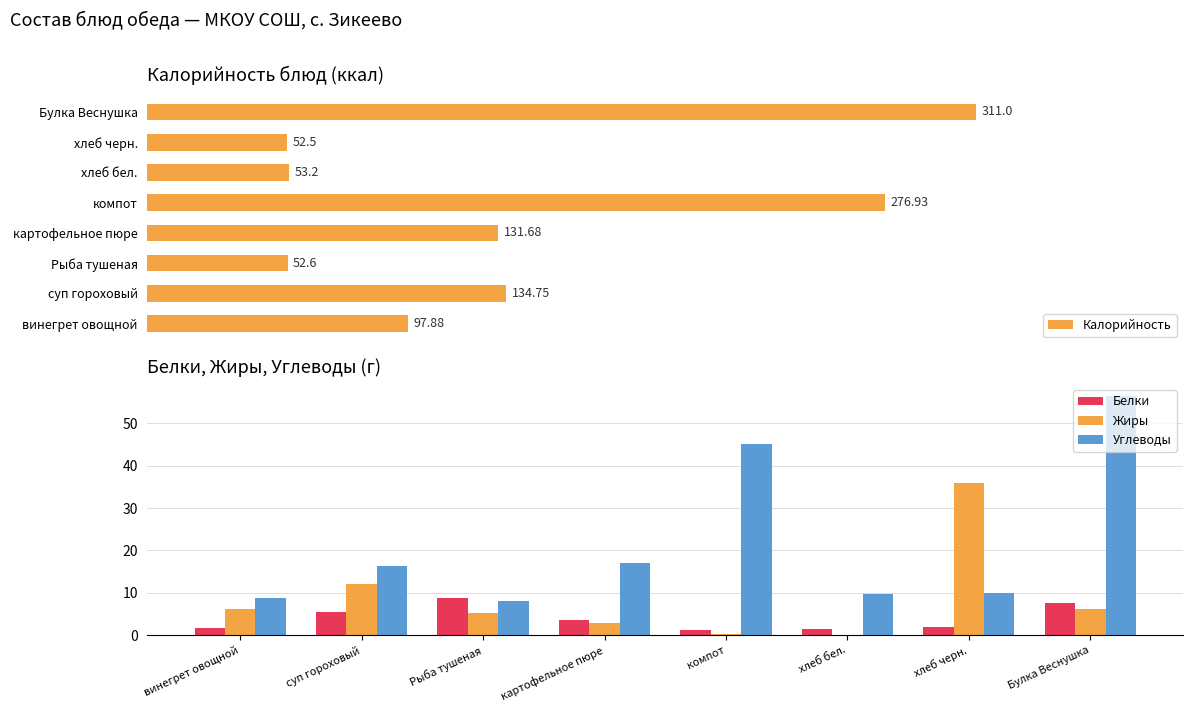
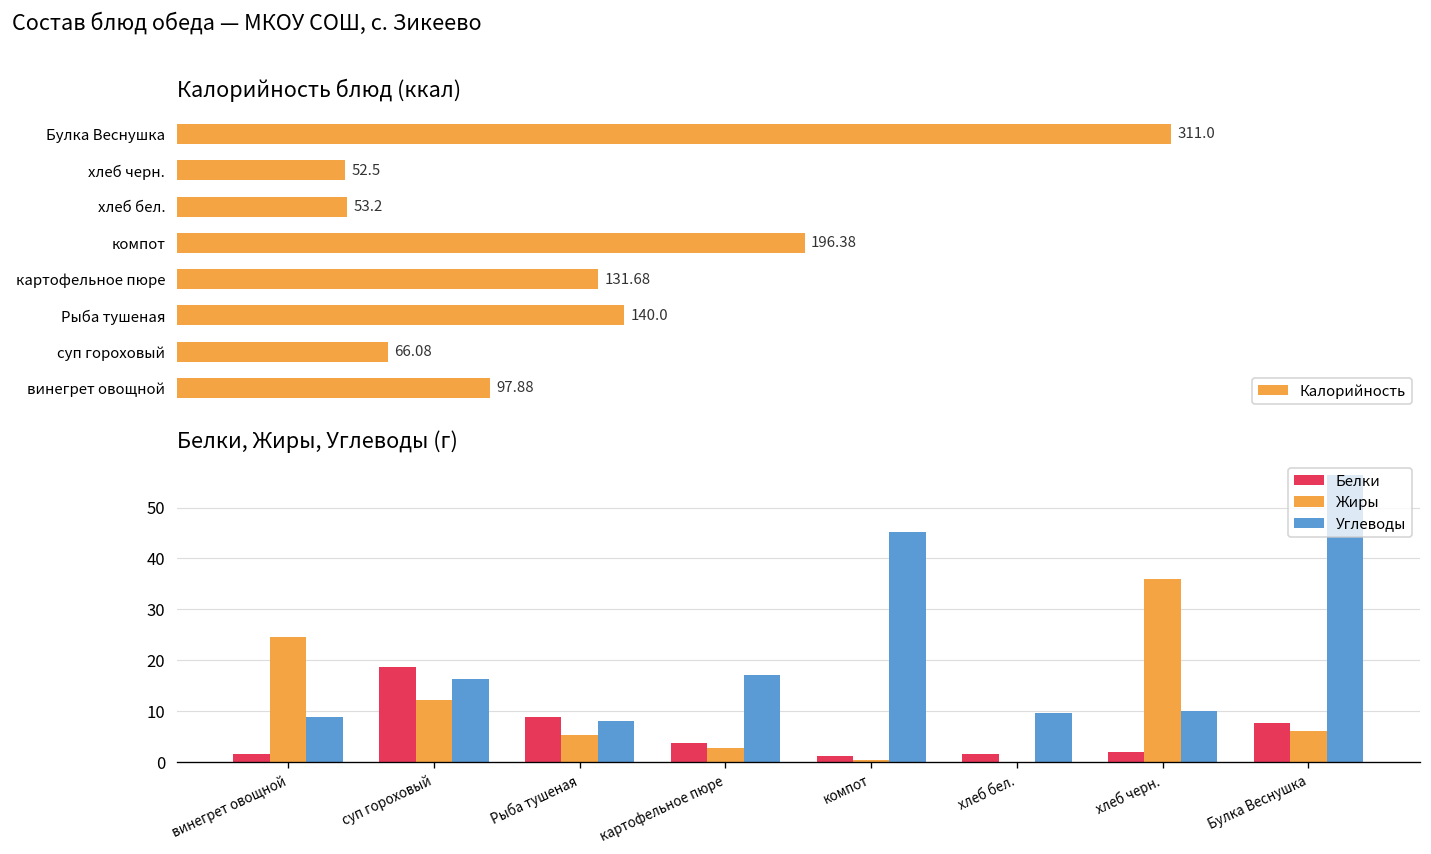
  {
    "Калорийность блюд (ккал)": {
      "Булка Веснушка": 311.0,
      "хлеб черн.": 52.5,
      "хлеб бел.": 53.2,
-     "компот": 276.93,
+     "компот": 196.38,
      "картофельное пюре": 131.68,
-     "Рыба тушеная": 52.6,
-     "суп гороховый": 134.75,
+     "Рыба тушеная": 140.0,
+     "суп гороховый": 66.08,
      "винегрет овощной": 97.88
    },
    "Белки, Жиры, Углеводы (г)": {
      "Белки": {
        "винегрет овощной": 2,
-       "суп гороховый": 5,
+       "суп гороховый": 19,
        "Рыба тушеная": 9,
        "картофельное пюре": 4,
        "компот": 1,
        "хлеб бел.": 2,
        "хлеб черн.": 2,
        "Булка Веснушка": 8
      },
      "Жиры": {
-       "винегрет овощной": 6,
+       "винегрет овощной": 25,
        "суп гороховый": 12,
        "Рыба тушеная": 5,
        "картофельное пюре": 3,
        "хлеб бел.": 0,
        "хлеб черн.": 36,
        "Булка Веснушка": 6
      },
      "Углеводы": {
        "винегрет овощной": 9,
        "суп гороховый": 16,
        "Рыба тушеная": 8,
        "картофельное пюре": 17,
        "компот": 45,
        "хлеб бел.": 10,
        "хлеб черн.": 10
      }
    }
  }
